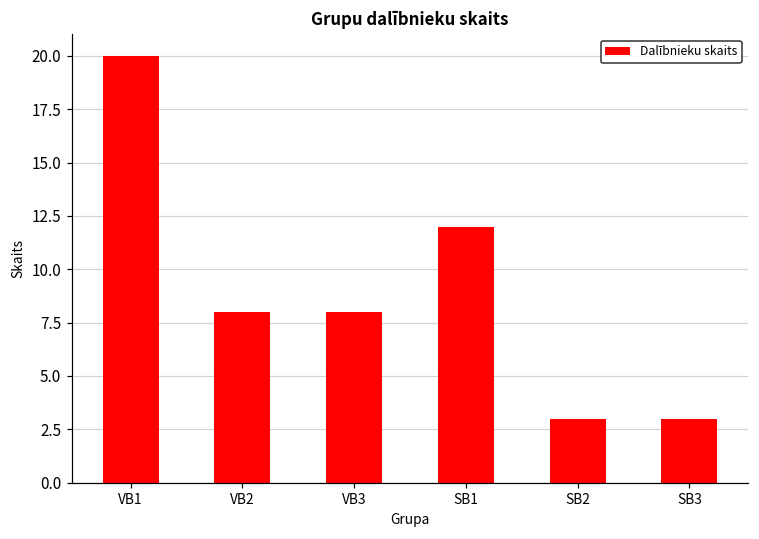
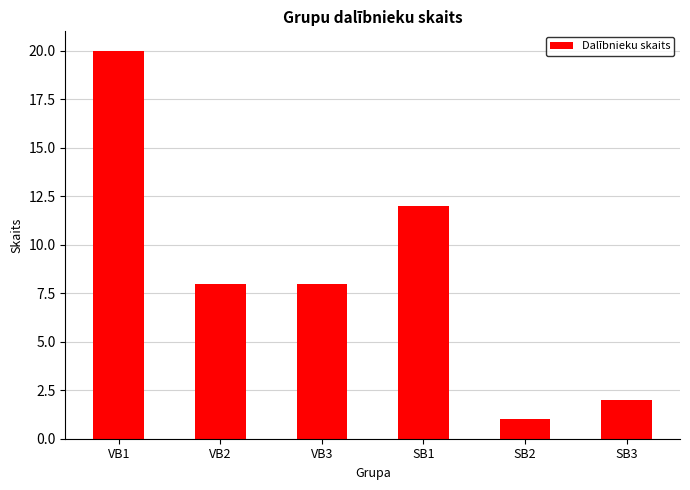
  {
    "VB1": 20,
    "VB2": 8,
    "VB3": 8,
    "SB1": 12,
-   "SB2": 3,
-   "SB3": 3
+   "SB2": 1,
+   "SB3": 2
  }
